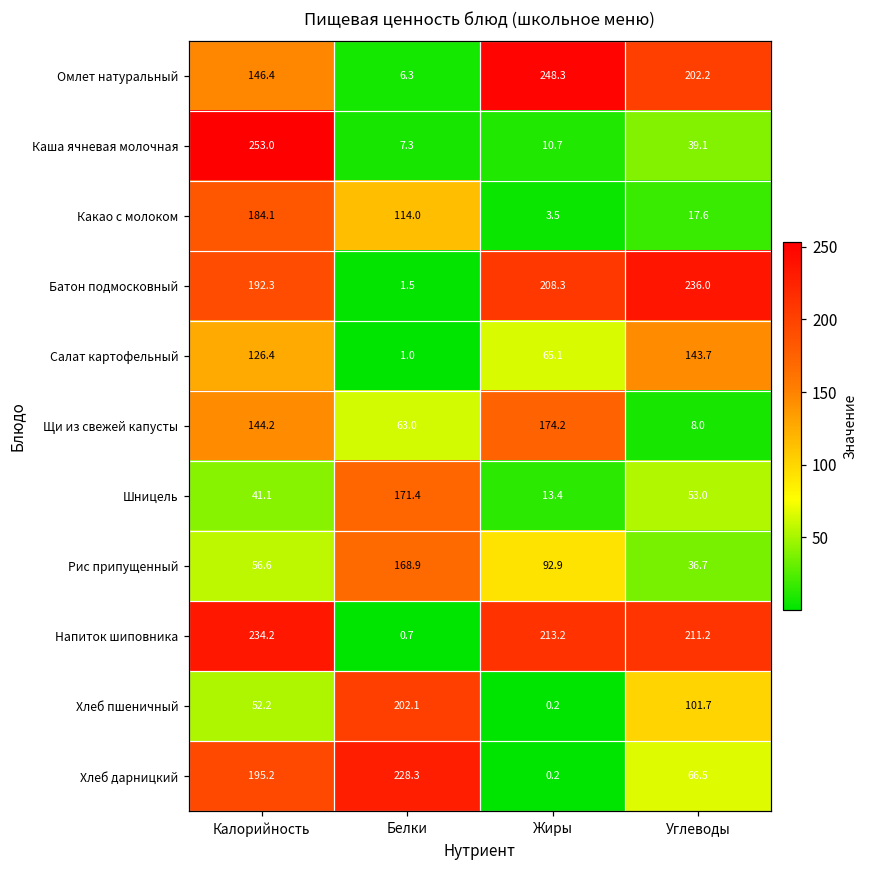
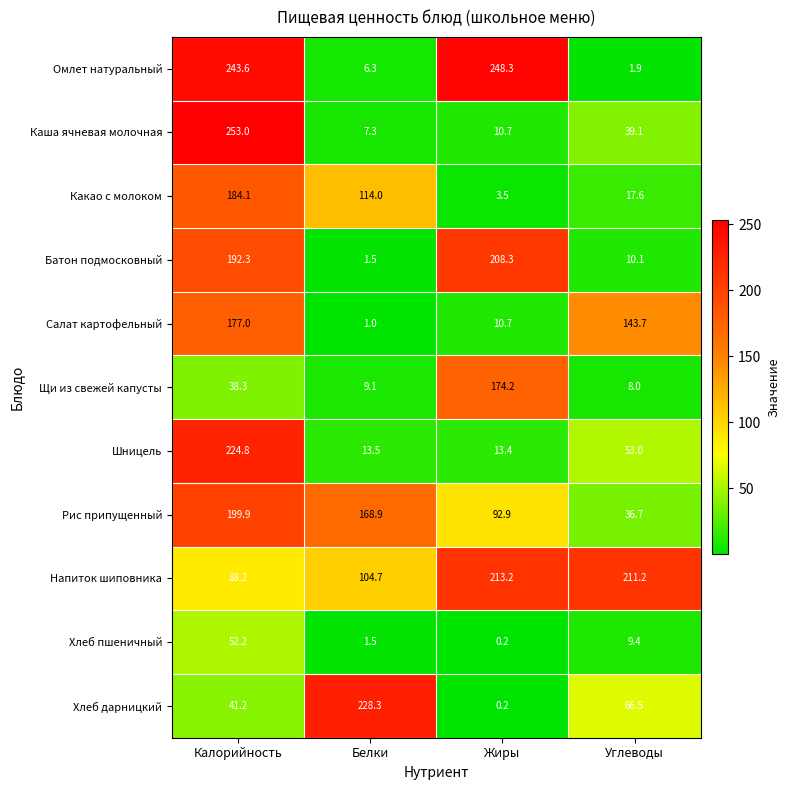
  {
    "Омлет натуральный": {
-     "Калорийность": 146.4,
+     "Калорийность": 243.6,
      "Белки": 6.3,
      "Жиры": 248.3,
-     "Углеводы": 202.2
+     "Углеводы": 1.9
    },
    "Каша ячневая молочная": {
      "Калорийность": 253.0,
      "Белки": 7.3,
      "Жиры": 10.7,
      "Углеводы": 39.1
    },
    "Какао с молоком": {
      "Калорийность": 184.1,
      "Белки": 114.0,
      "Жиры": 3.5,
      "Углеводы": 17.6
    },
    "Батон подмосковный": {
      "Калорийность": 192.3,
      "Белки": 1.5,
      "Жиры": 208.3,
-     "Углеводы": 236.0
+     "Углеводы": 10.1
    },
    "Салат картофельный": {
-     "Калорийность": 126.4,
+     "Калорийность": 177.0,
      "Белки": 1.0,
-     "Жиры": 65.1,
+     "Жиры": 10.7,
      "Углеводы": 143.7
    },
    "Щи из свежей капусты": {
-     "Калорийность": 144.2,
-     "Белки": 63.0,
+     "Калорийность": 38.3,
+     "Белки": 9.1,
      "Жиры": 174.2,
      "Углеводы": 8.0
    },
    "Шницель": {
-     "Калорийность": 41.1,
-     "Белки": 171.4,
+     "Калорийность": 224.8,
+     "Белки": 13.5,
      "Жиры": 13.4,
      "Углеводы": 53.0
    },
    "Рис припущенный": {
-     "Калорийность": 56.6,
+     "Калорийность": 199.9,
      "Белки": 168.9,
      "Жиры": 92.9,
      "Углеводы": 36.7
    },
    "Напиток шиповника": {
-     "Калорийность": 234.2,
-     "Белки": 0.7,
+     "Калорийность": 88.2,
+     "Белки": 104.7,
      "Жиры": 213.2,
      "Углеводы": 211.2
    },
    "Хлеб пшеничный": {
      "Калорийность": 52.2,
-     "Белки": 202.1,
+     "Белки": 1.5,
      "Жиры": 0.2,
-     "Углеводы": 101.7
+     "Углеводы": 9.4
    },
    "Хлеб дарницкий": {
-     "Калорийность": 195.2,
+     "Калорийность": 41.2,
      "Белки": 228.3,
      "Жиры": 0.2,
      "Углеводы": 66.5
    }
  }
